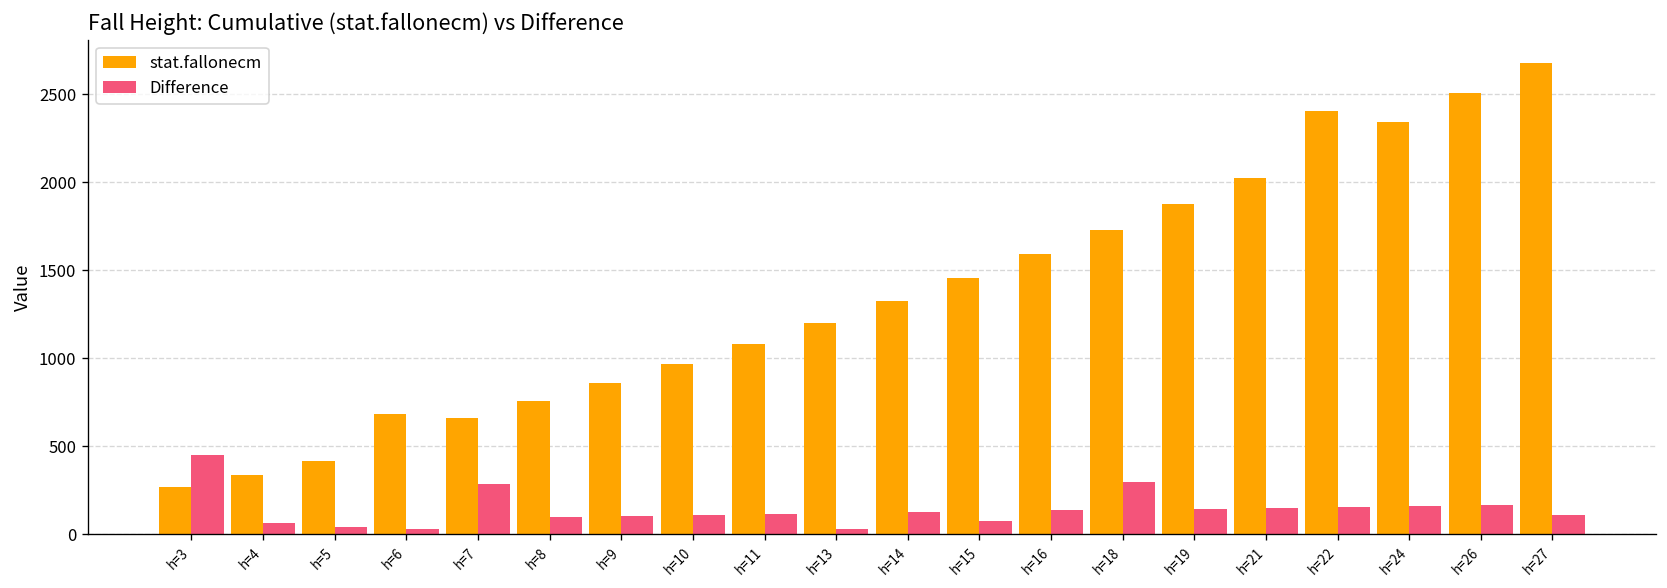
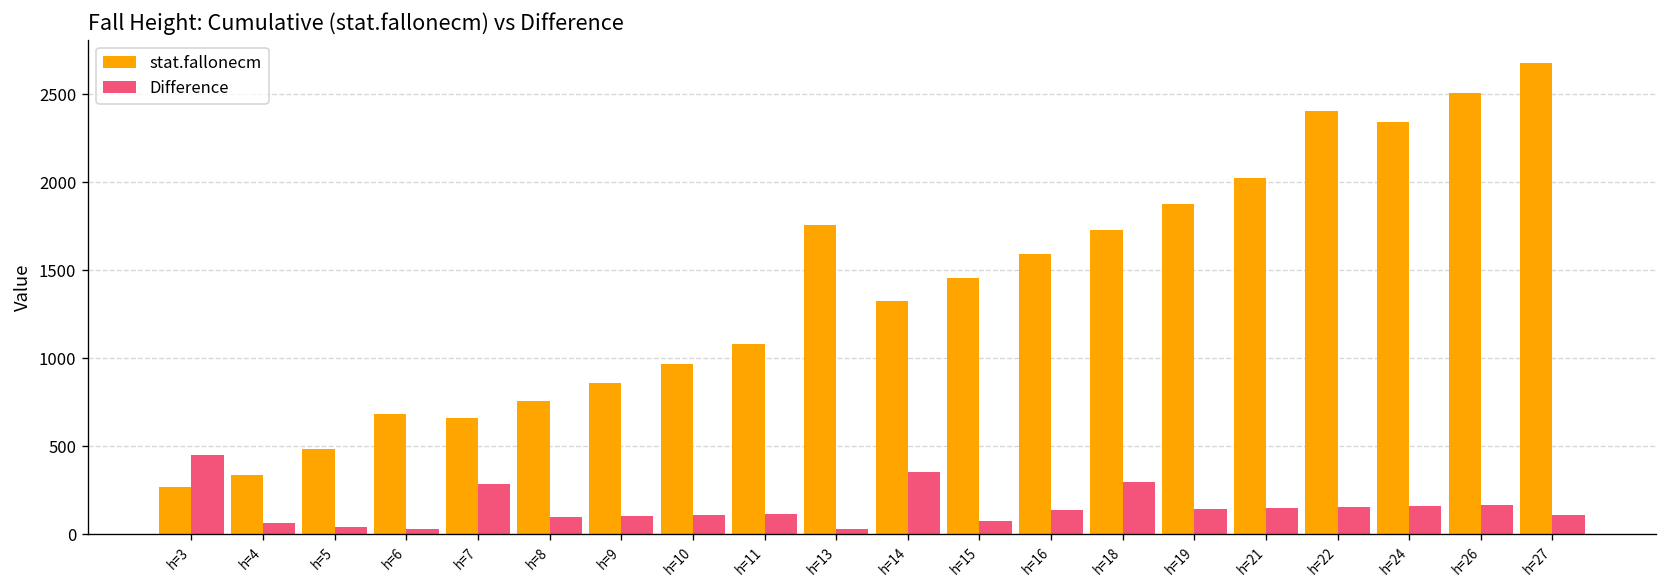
  {
    "stat.fallonecm": {
      "h=3": 270,
      "h=4": 340,
-     "h=5": 410,
+     "h=5": 480,
      "h=6": 680,
      "h=7": 660,
      "h=8": 760,
      "h=9": 860,
      "h=10": 970,
      "h=11": 1080,
-     "h=13": 1200,
+     "h=13": 1760,
      "h=14": 1330,
      "h=15": 1460,
      "h=16": 1590,
      "h=18": 1730,
      "h=19": 1880,
      "h=21": 2030,
      "h=22": 2410,
      "h=24": 2340,
      "h=26": 2510,
      "h=27": 2680
    },
    "Difference": {
      "h=3": 450,
      "h=4": 70,
      "h=5": 40,
      "h=6": 30,
      "h=7": 290,
      "h=8": 100,
      "h=9": 100,
      "h=10": 110,
      "h=11": 110,
      "h=13": 30,
-     "h=14": 130,
+     "h=14": 350,
      "h=15": 70,
      "h=16": 140,
      "h=18": 300,
      "h=19": 150,
      "h=21": 150,
      "h=22": 160,
      "h=24": 160,
      "h=26": 160,
      "h=27": 110
    }
  }
